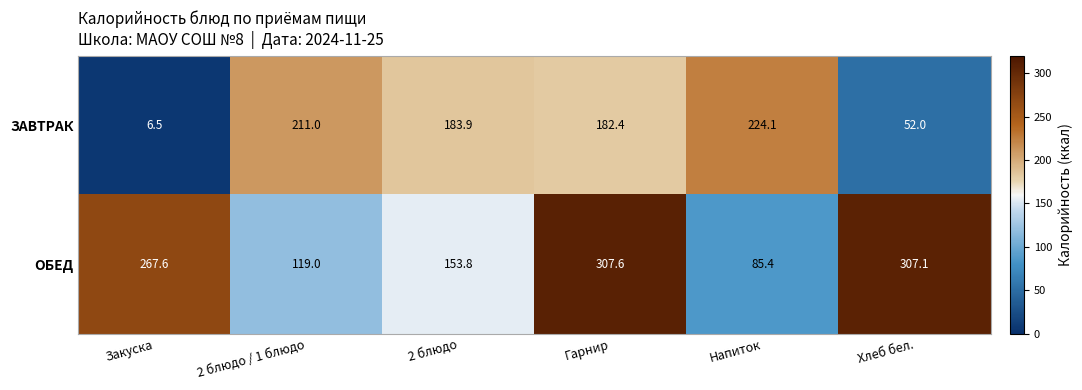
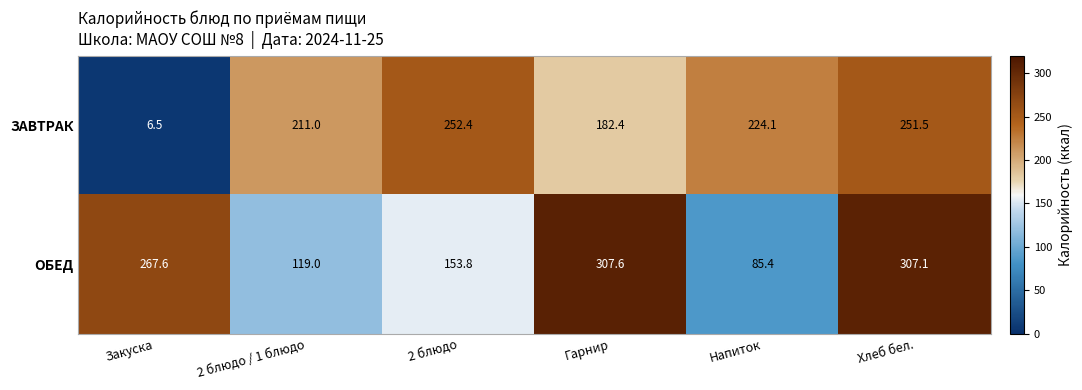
  {
    "ЗАВТРАК": {
      "Закуска": 6.5,
      "2 блюдо / 1 блюдо": 211.0,
-     "2 блюдо": 183.9,
+     "2 блюдо": 252.4,
      "Гарнир": 182.4,
      "Напиток": 224.1,
-     "Хлеб бел.": 52.0
+     "Хлеб бел.": 251.5
    },
    "ОБЕД": {
      "Закуска": 267.6,
      "2 блюдо / 1 блюдо": 119.0,
      "2 блюдо": 153.8,
      "Гарнир": 307.6,
      "Напиток": 85.4,
      "Хлеб бел.": 307.1
    }
  }
